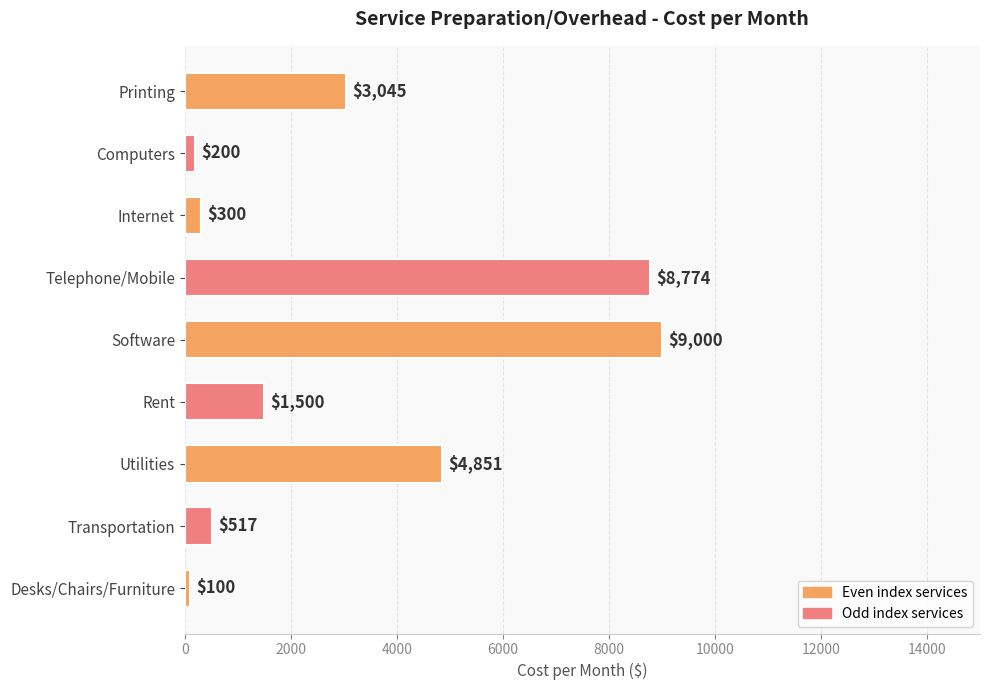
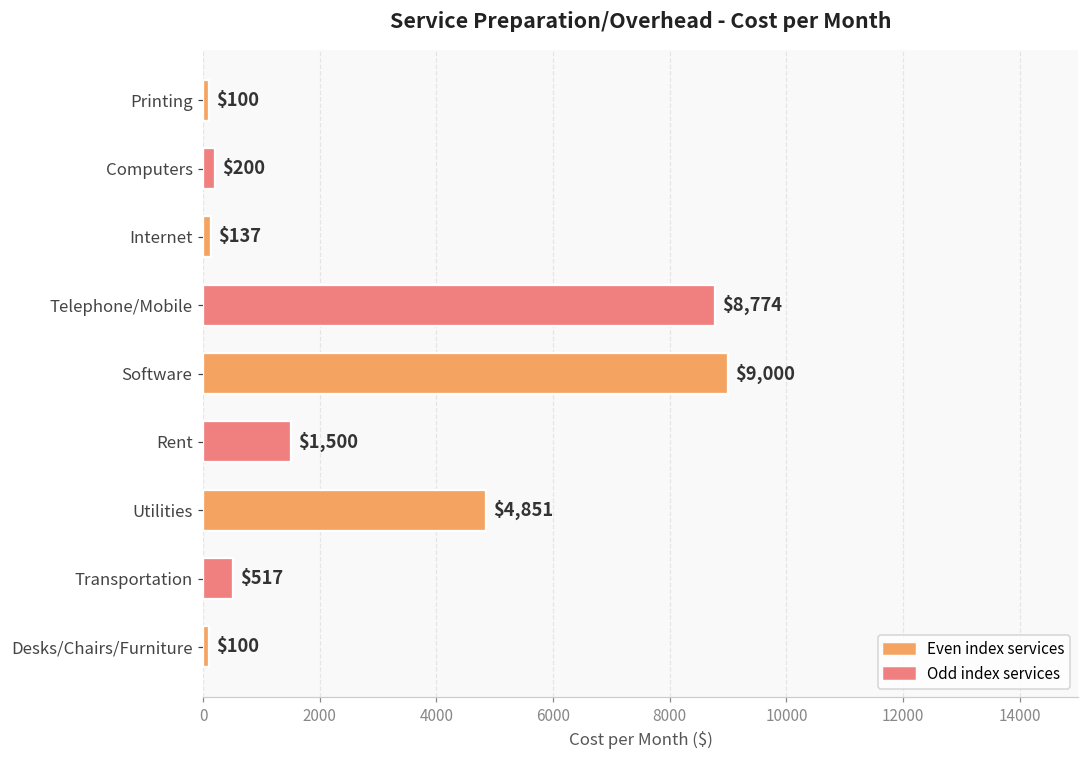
  {
-   "Printing": "$3,045",
+   "Printing": "$100",
    "Computers": "$200",
-   "Internet": "$300",
+   "Internet": "$137",
    "Telephone/Mobile": "$8,774",
    "Software": "$9,000",
    "Rent": "$1,500",
    "Utilities": "$4,851",
    "Transportation": "$517",
    "Desks/Chairs/Furniture": "$100"
  }
